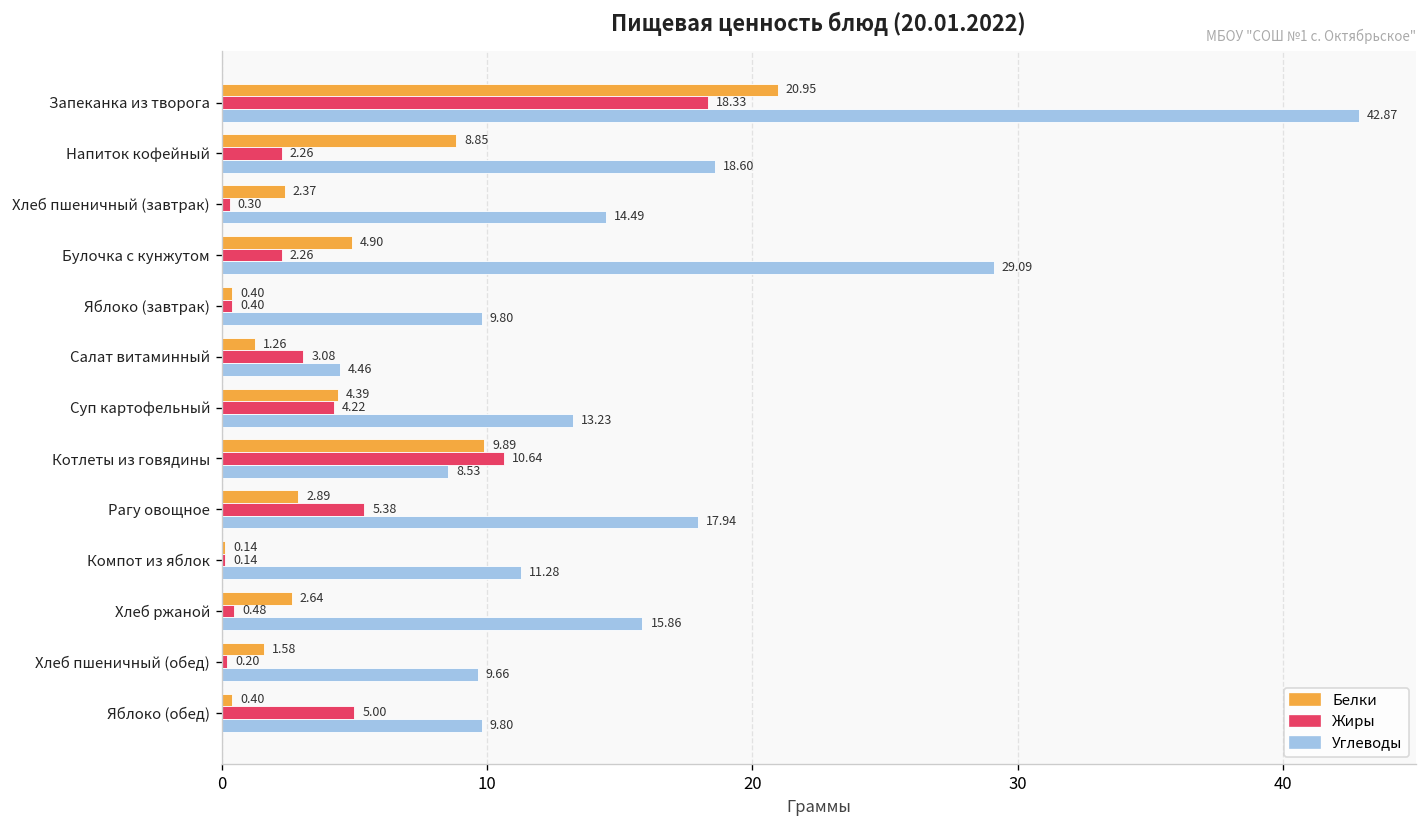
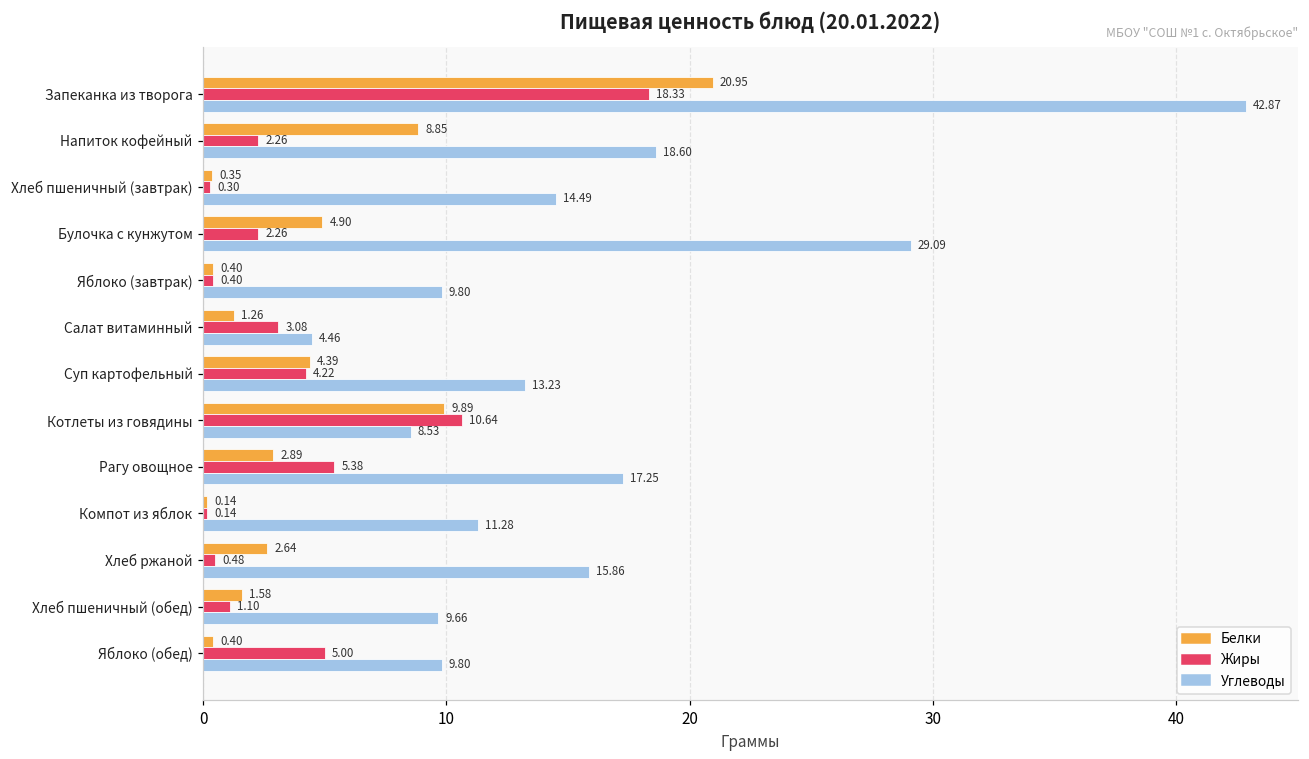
  {
    "Белки": {
      "Запеканка из творога": 20.95,
      "Напиток кофейный": 8.85,
-     "Хлеб пшеничный (завтрак)": 2.37,
+     "Хлеб пшеничный (завтрак)": 0.35,
      "Булочка с кунжутом": 4.90,
      "Яблоко (завтрак)": 0.40,
      "Салат витаминный": 1.26,
      "Суп картофельный": 4.39,
      "Котлеты из говядины": 9.89,
      "Рагу овощное": 2.89,
      "Компот из яблок": 0.14,
      "Хлеб ржаной": 2.64,
      "Хлеб пшеничный (обед)": 1.58,
      "Яблоко (обед)": 0.40
    },
    "Жиры": {
      "Запеканка из творога": 18.33,
      "Напиток кофейный": 2.26,
      "Хлеб пшеничный (завтрак)": 0.30,
      "Булочка с кунжутом": 2.26,
      "Яблоко (завтрак)": 0.40,
      "Салат витаминный": 3.08,
      "Суп картофельный": 4.22,
      "Котлеты из говядины": 10.64,
      "Рагу овощное": 5.38,
      "Компот из яблок": 0.14,
      "Хлеб ржаной": 0.48,
-     "Хлеб пшеничный (обед)": 0.20,
+     "Хлеб пшеничный (обед)": 1.10,
      "Яблоко (обед)": 5.00
    },
    "Углеводы": {
      "Запеканка из творога": 42.87,
      "Напиток кофейный": 18.60,
      "Хлеб пшеничный (завтрак)": 14.49,
      "Булочка с кунжутом": 29.09,
      "Яблоко (завтрак)": 9.80,
      "Салат витаминный": 4.46,
      "Суп картофельный": 13.23,
      "Котлеты из говядины": 8.53,
-     "Рагу овощное": 17.94,
+     "Рагу овощное": 17.25,
      "Компот из яблок": 11.28,
      "Хлеб ржаной": 15.86,
      "Хлеб пшеничный (обед)": 9.66,
      "Яблоко (обед)": 9.80
    }
  }
